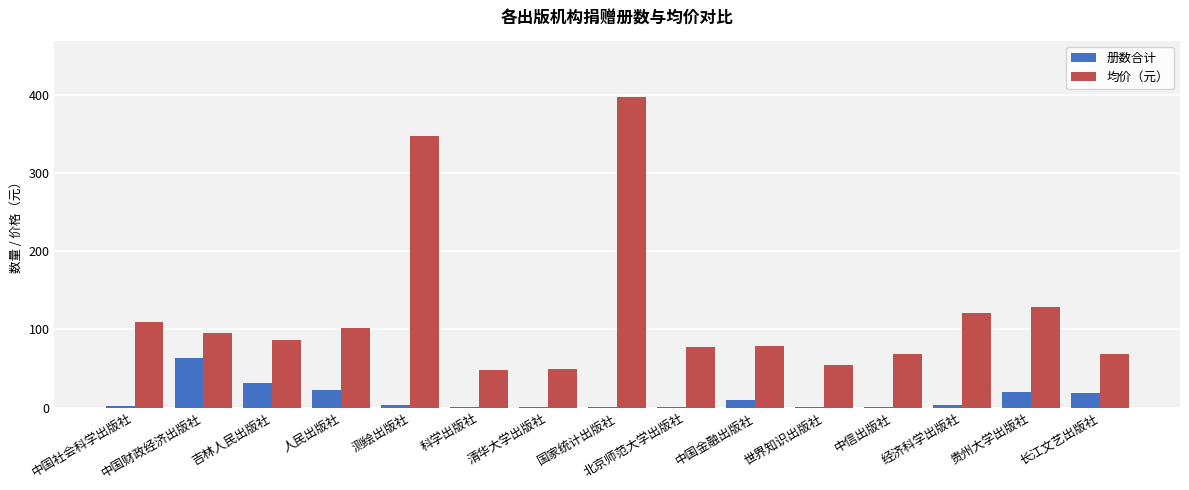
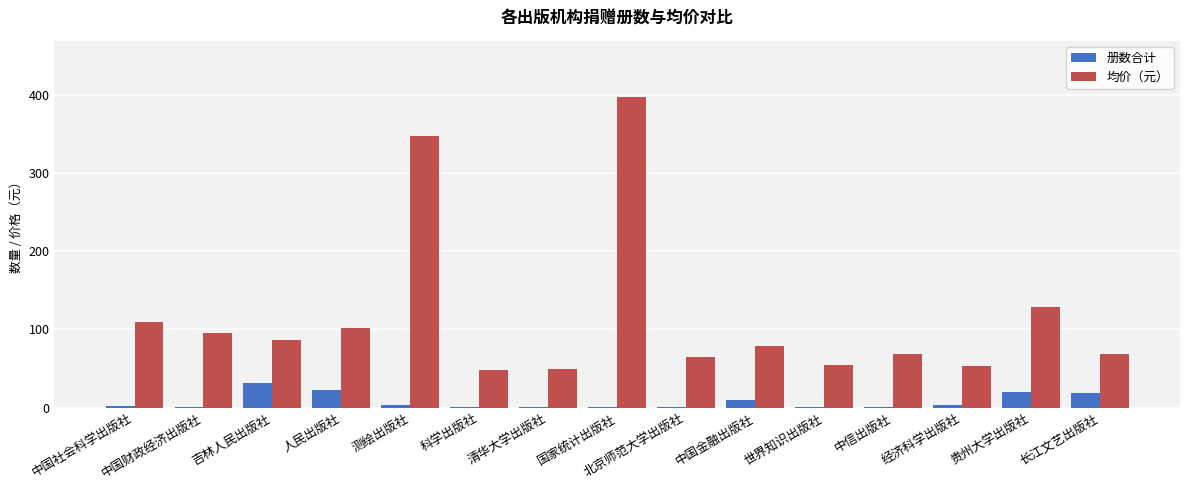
  {
    "册数合计": {
-     "中国财政经济出版社": 60,
+     "中国财政经济出版社": 0,
      "吉林人民出版社": 30,
      "人民出版社": 20,
      "测绘出版社": 0,
      "中国金融出版社": 10,
      "经济科学出版社": 0,
      "贵州大学出版社": 20,
      "长江文艺出版社": 20
    },
    "均价（元）": {
      "中国社会科学出版社": 110,
      "中国财政经济出版社": 100,
      "吉林人民出版社": 90,
      "人民出版社": 100,
      "测绘出版社": 350,
      "科学出版社": 50,
      "清华大学出版社": 50,
      "国家统计出版社": 400,
-     "北京师范大学出版社": 80,
+     "北京师范大学出版社": 70,
      "中国金融出版社": 80,
      "世界知识出版社": 60,
      "中信出版社": 70,
-     "经济科学出版社": 120,
+     "经济科学出版社": 50,
      "贵州大学出版社": 130,
      "长江文艺出版社": 70
    }
  }
